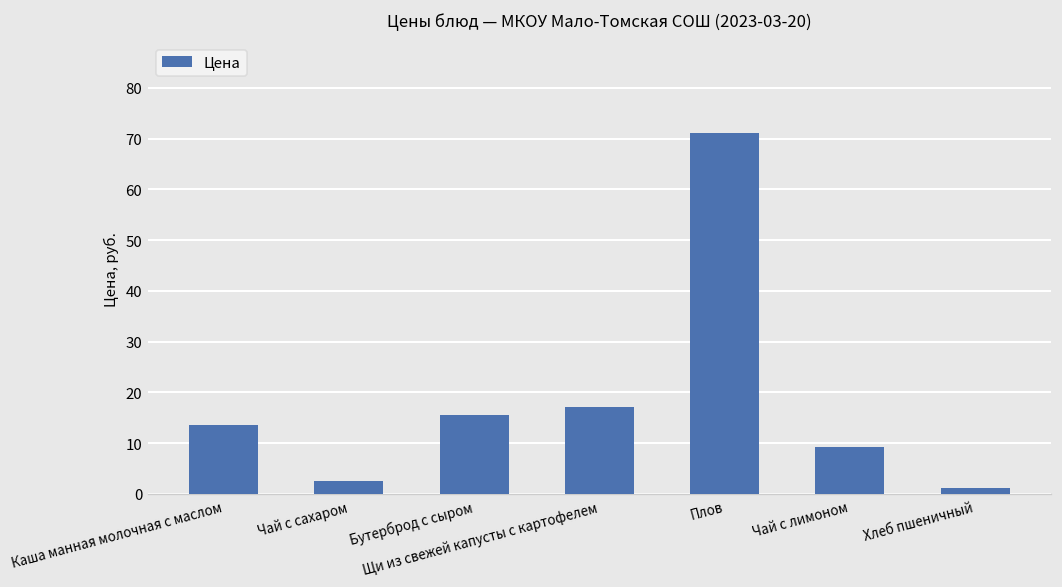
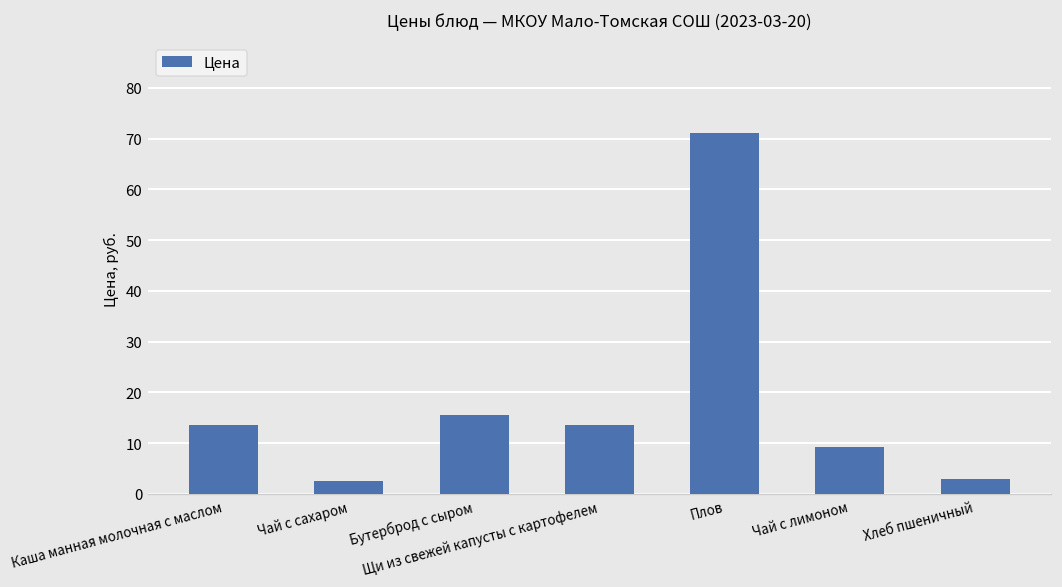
  {
    "Каша манная молочная с маслом": 14,
    "Чай с сахаром": 3,
    "Бутерброд с сыром": 16,
-   "Щи из свежей капусты с картофелем": 17,
+   "Щи из свежей капусты с картофелем": 14,
    "Плов": 71,
    "Чай с лимоном": 9,
-   "Хлеб пшеничный": 1
+   "Хлеб пшеничный": 3
  }
